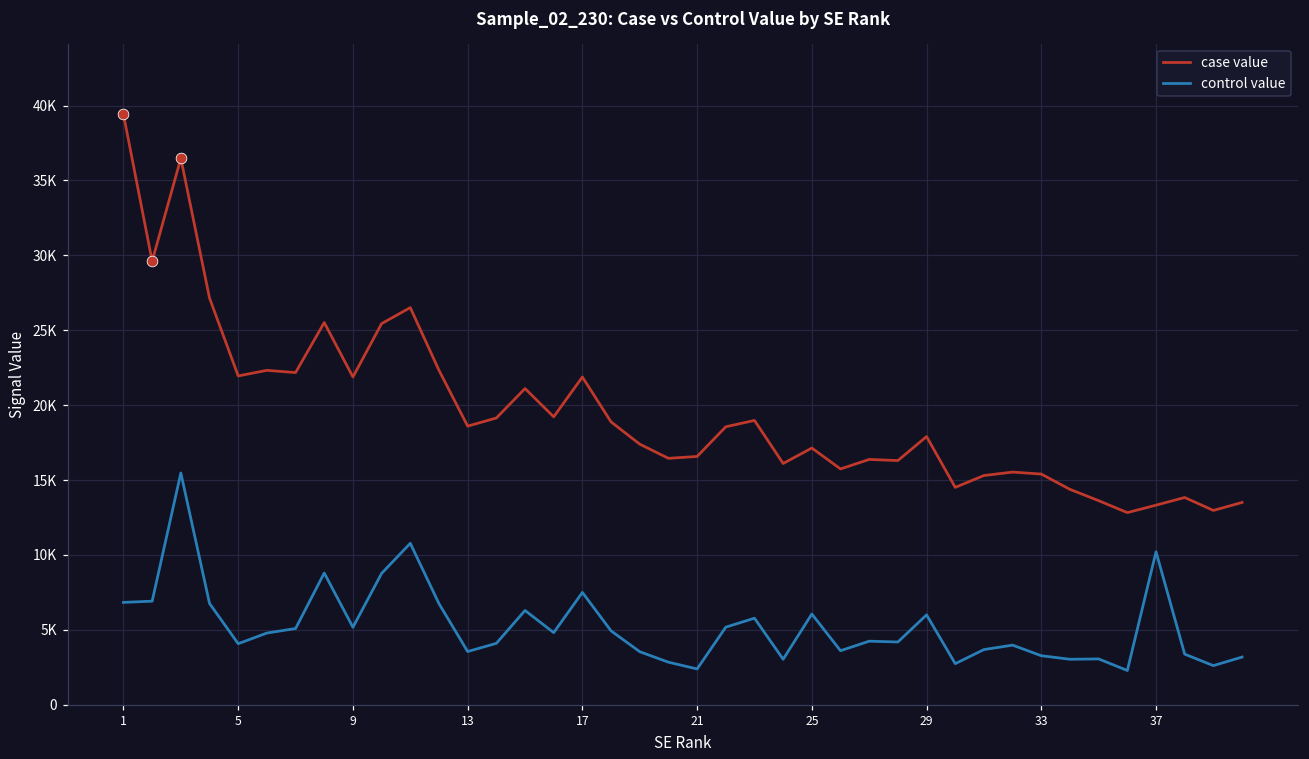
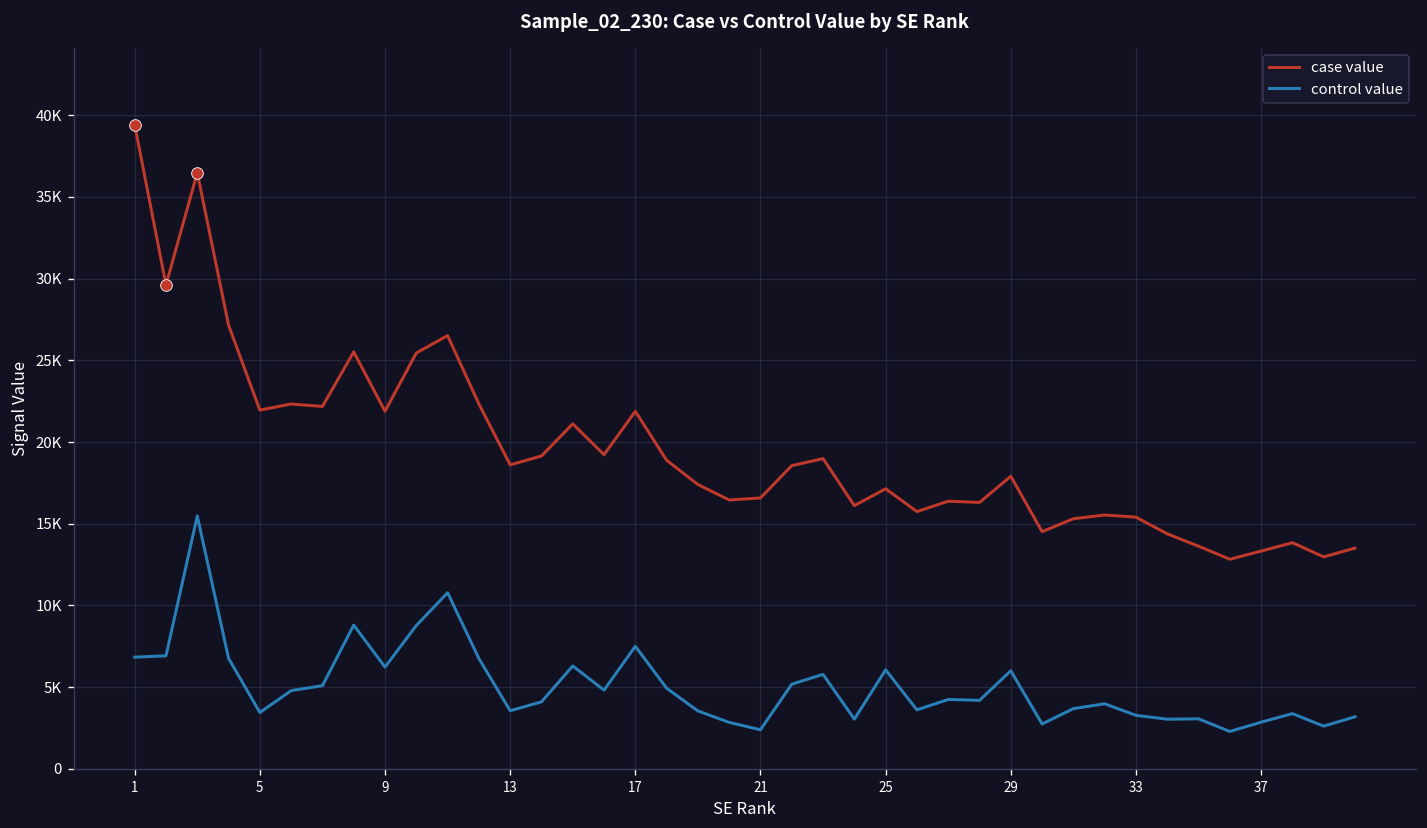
  {
    "control value": {
      "1": 6800,
-     "5": 4100,
-     "9": 5200,
+     "5": 3400,
+     "9": 6200,
      "13": 3600,
      "17": 7500,
      "21": 2400,
      "25": 6100,
      "29": 6000,
      "33": 3300,
-     "37": 10200
+     "37": 2900
    }
  }
